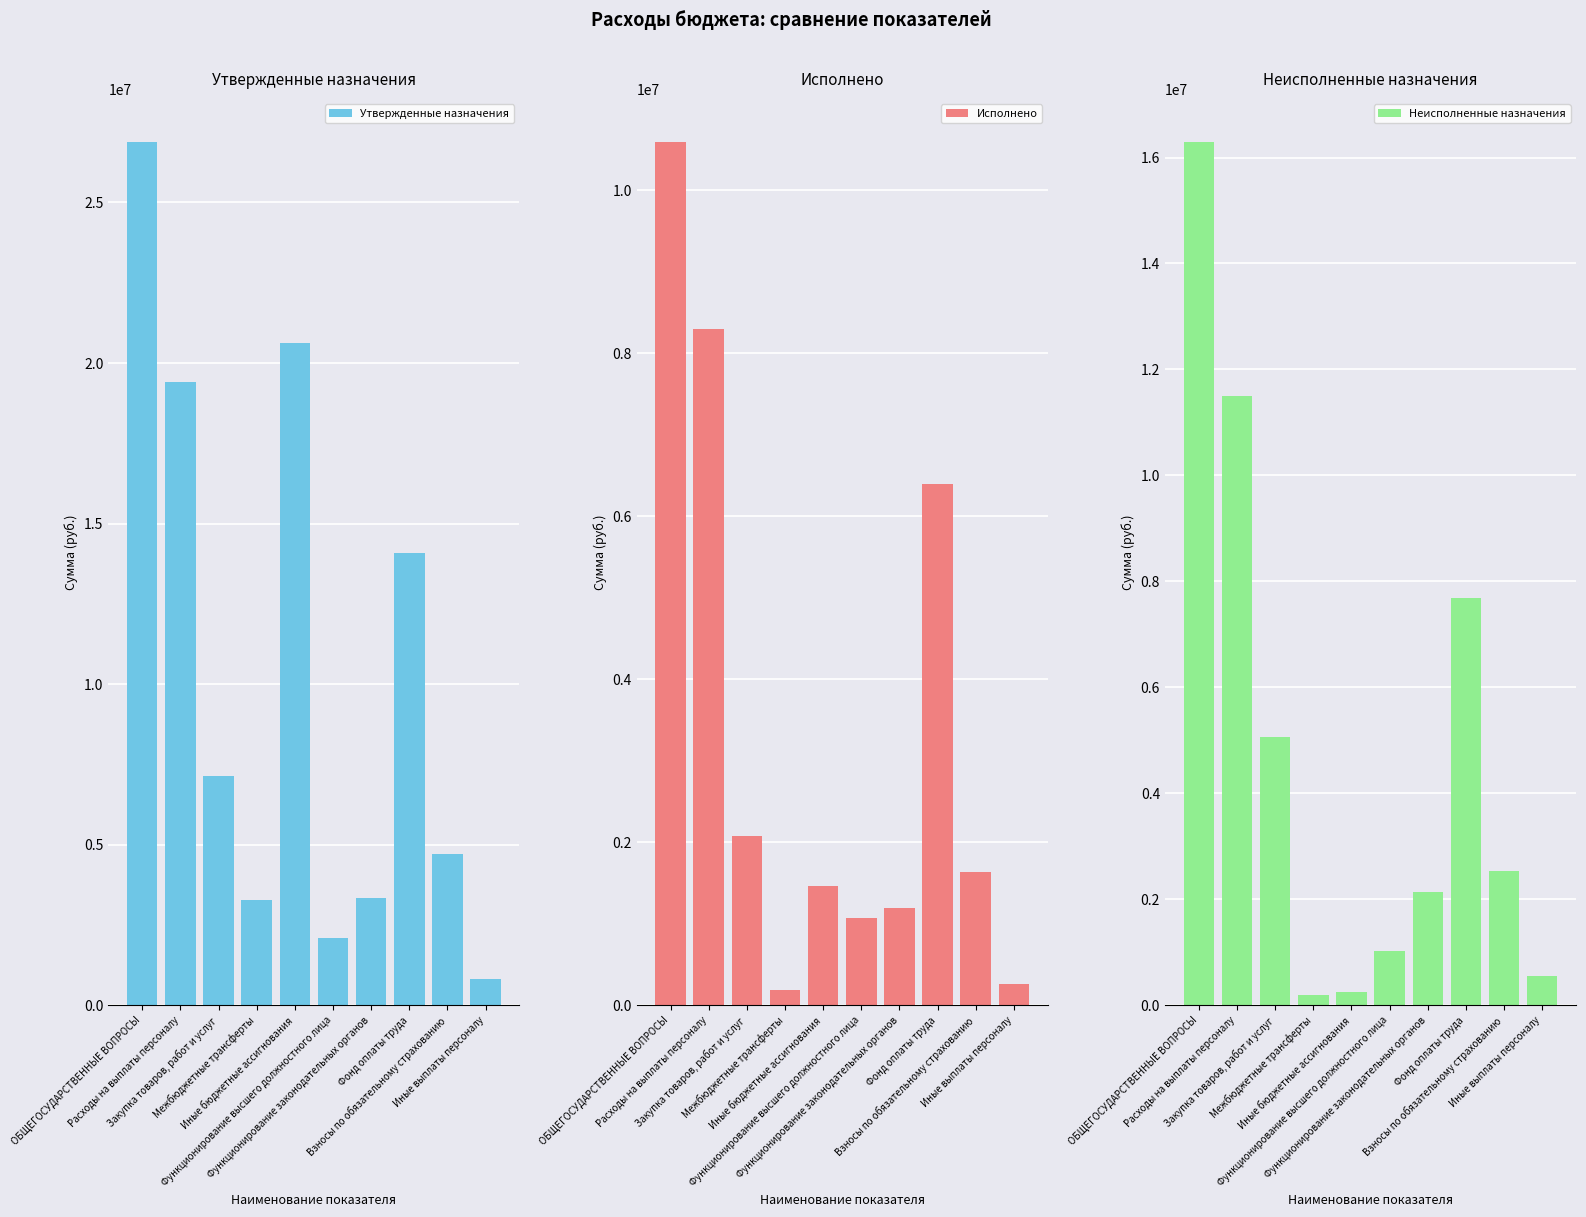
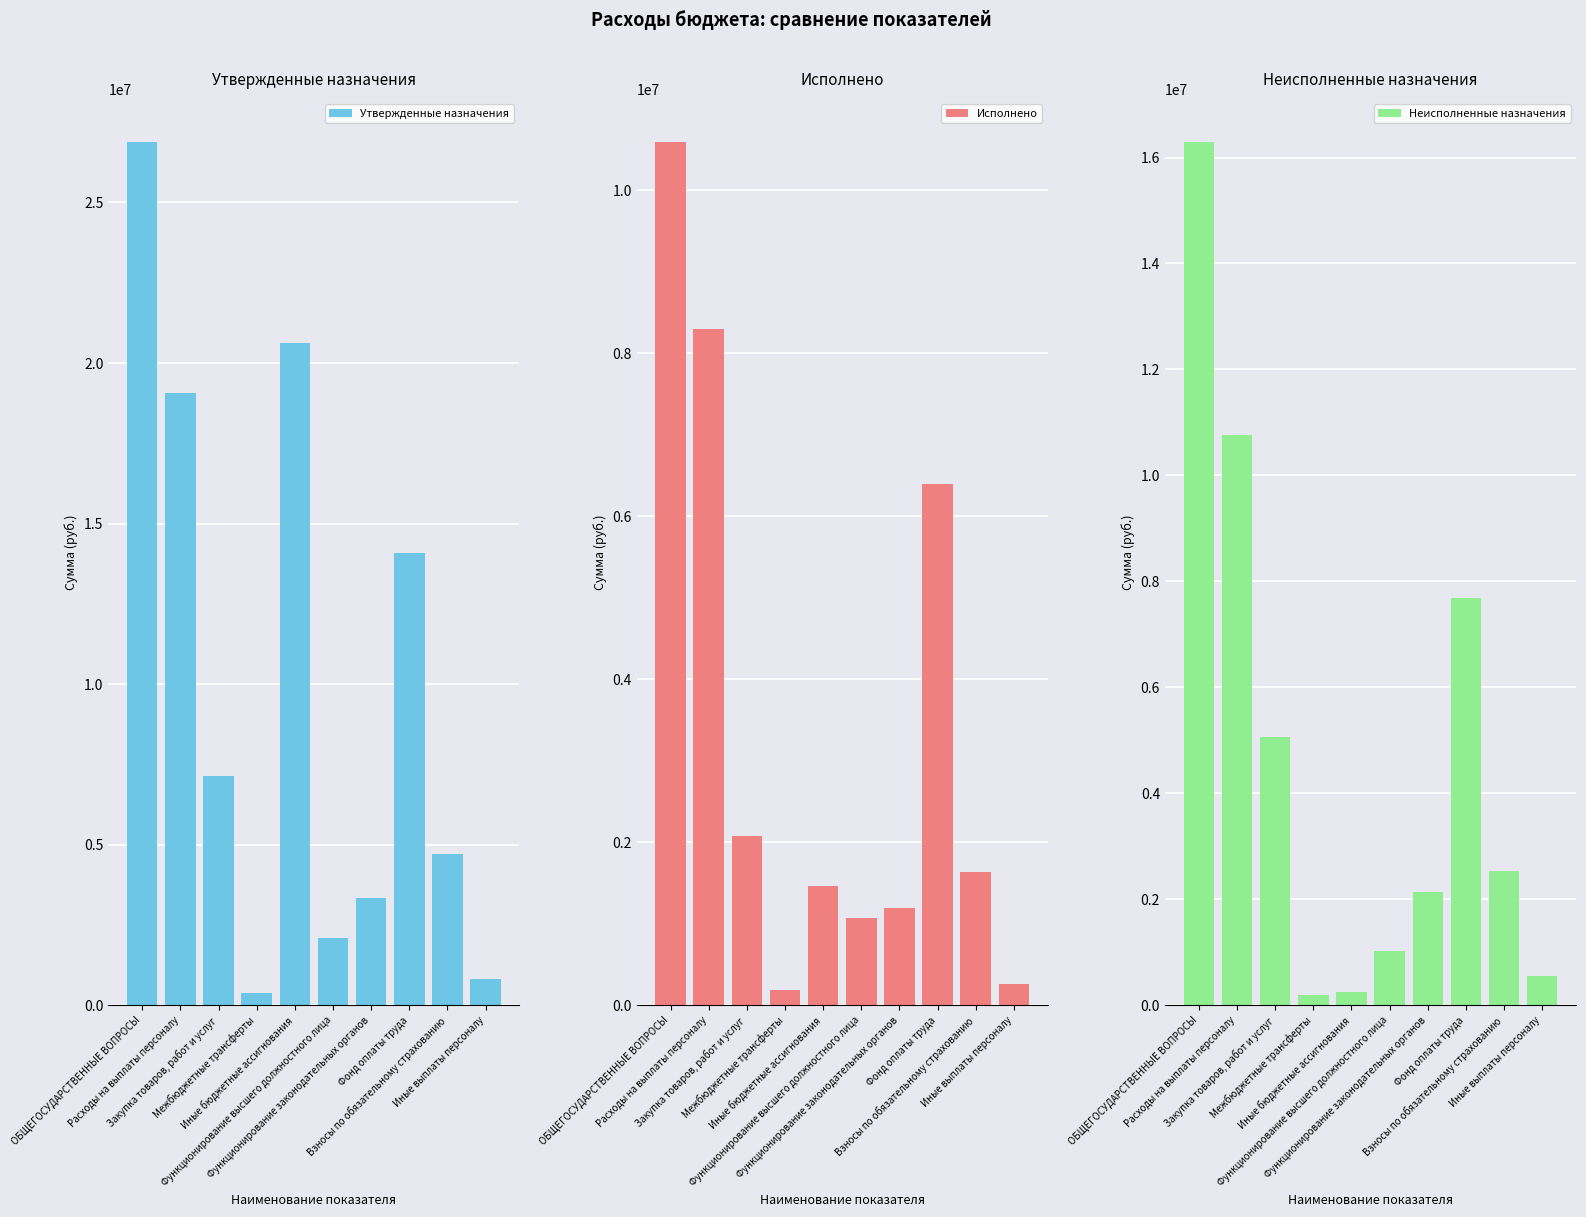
  {
    "Утвержденные назначения": {
      "ОБЩЕГОСУДАРСТВЕННЫЕ ВОПРОСЫ": 26900000,
-     "Расходы на выплаты персоналу": 19400000,
+     "Расходы на выплаты персоналу": 19100000,
      "Закупка товаров, работ и услуг": 7200000,
-     "Межбюджетные трансферты": 3300000,
+     "Межбюджетные трансферты": 400000,
      "Иные бюджетные ассигнования": 20600000,
      "Функционирование высшего должностного лица": 2100000,
      "Функционирование законодательных органов": 3300000,
      "Фонд оплаты труда": 14100000,
      "Взносы по обязательному страхованию": 4700000,
      "Иные выплаты персоналу": 800000
    },
    "Исполнено": {
      "ОБЩЕГОСУДАРСТВЕННЫЕ ВОПРОСЫ": 10600000,
      "Расходы на выплаты персоналу": 8300000,
      "Закупка товаров, работ и услуг": 2100000,
      "Межбюджетные трансферты": 200000,
      "Иные бюджетные ассигнования": 1500000,
      "Функционирование высшего должностного лица": 1100000,
      "Функционирование законодательных органов": 1200000,
      "Фонд оплаты труда": 6400000,
      "Взносы по обязательному страхованию": 1600000,
      "Иные выплаты персоналу": 300000
    },
    "Неисполненные назначения": {
      "ОБЩЕГОСУДАРСТВЕННЫЕ ВОПРОСЫ": 16300000,
-     "Расходы на выплаты персоналу": 11500000,
+     "Расходы на выплаты персоналу": 10800000,
      "Закупка товаров, работ и услуг": 5100000,
      "Межбюджетные трансферты": 200000,
      "Иные бюджетные ассигнования": 300000,
      "Функционирование высшего должностного лица": 1000000,
      "Функционирование законодательных органов": 2100000,
      "Фонд оплаты труда": 7700000,
      "Взносы по обязательному страхованию": 2500000,
      "Иные выплаты персоналу": 600000
    }
  }
